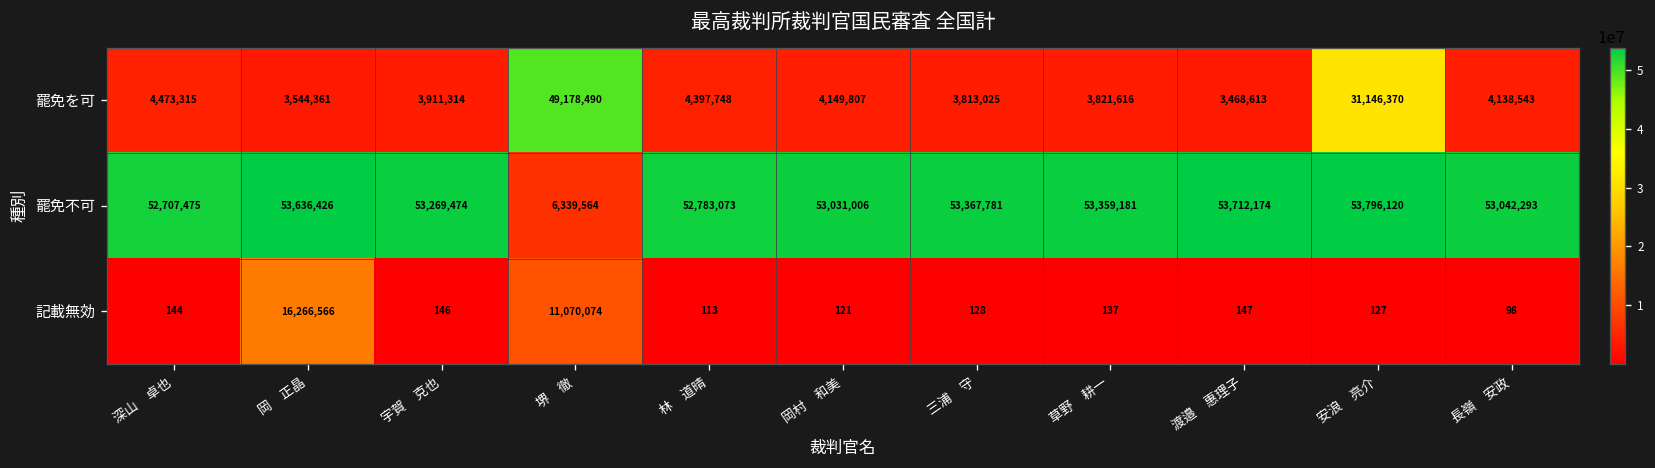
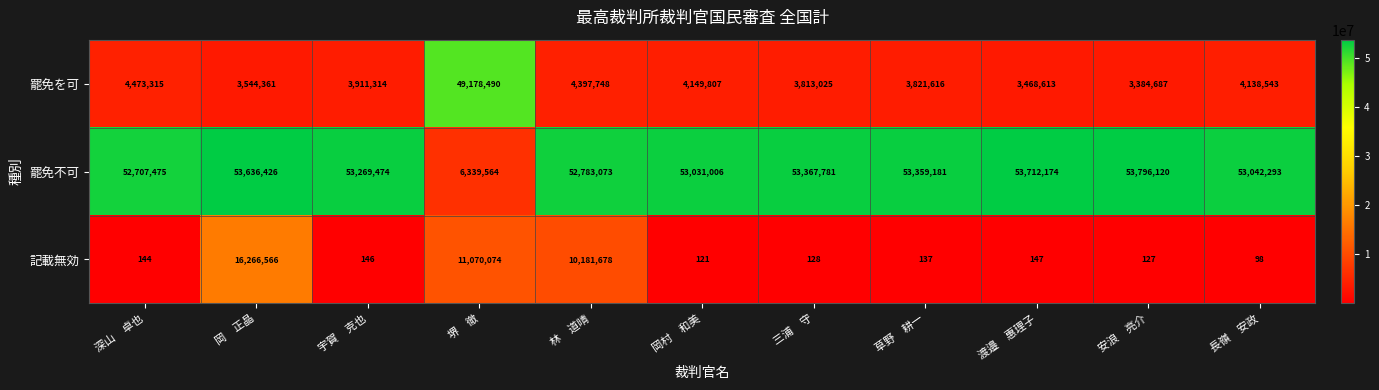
  {
    "罷免を可": {
      "深山 卓也": "4,473,315",
      "岡 正晶": "3,544,361",
      "宇賀 克也": "3,911,314",
      "堺 徹": "49,178,490",
      "林 道晴": "4,397,748",
      "岡村 和美": "4,149,807",
      "三浦 守": "3,813,025",
      "草野 耕一": "3,821,616",
      "渡邉 惠理子": "3,468,613",
-     "安浪 亮介": "31,146,370",
+     "安浪 亮介": "3,384,687",
      "長嶺 安政": "4,138,543"
    },
    "罷免不可": {
      "深山 卓也": "52,707,475",
      "岡 正晶": "53,636,426",
      "宇賀 克也": "53,269,474",
      "堺 徹": "6,339,564",
      "林 道晴": "52,783,073",
      "岡村 和美": "53,031,006",
      "三浦 守": "53,367,781",
      "草野 耕一": "53,359,181",
      "渡邉 惠理子": "53,712,174",
      "安浪 亮介": "53,796,120",
      "長嶺 安政": "53,042,293"
    },
    "記載無効": {
      "深山 卓也": "144",
      "岡 正晶": "16,266,566",
      "宇賀 克也": "146",
      "堺 徹": "11,070,074",
-     "林 道晴": "113",
+     "林 道晴": "10,181,678",
      "岡村 和美": "121",
      "三浦 守": "128",
      "草野 耕一": "137",
      "渡邉 惠理子": "147",
      "安浪 亮介": "127",
      "長嶺 安政": "98"
    }
  }
